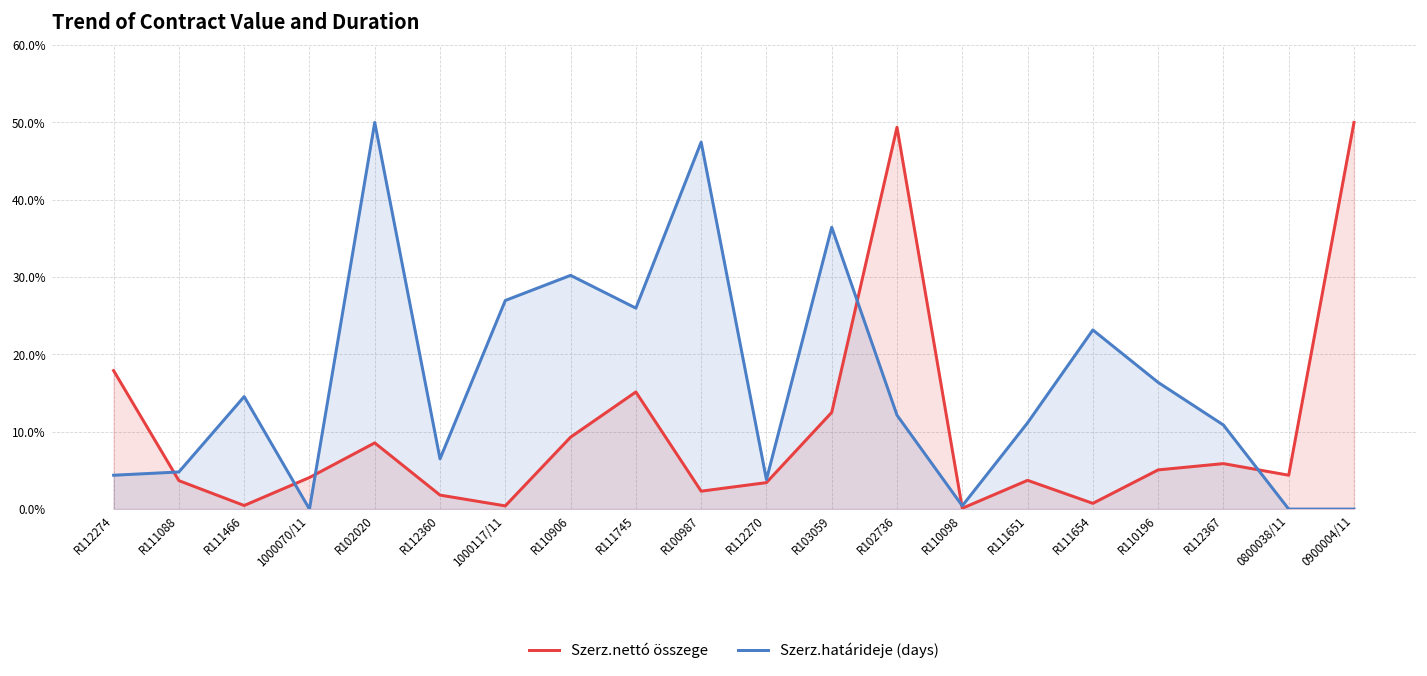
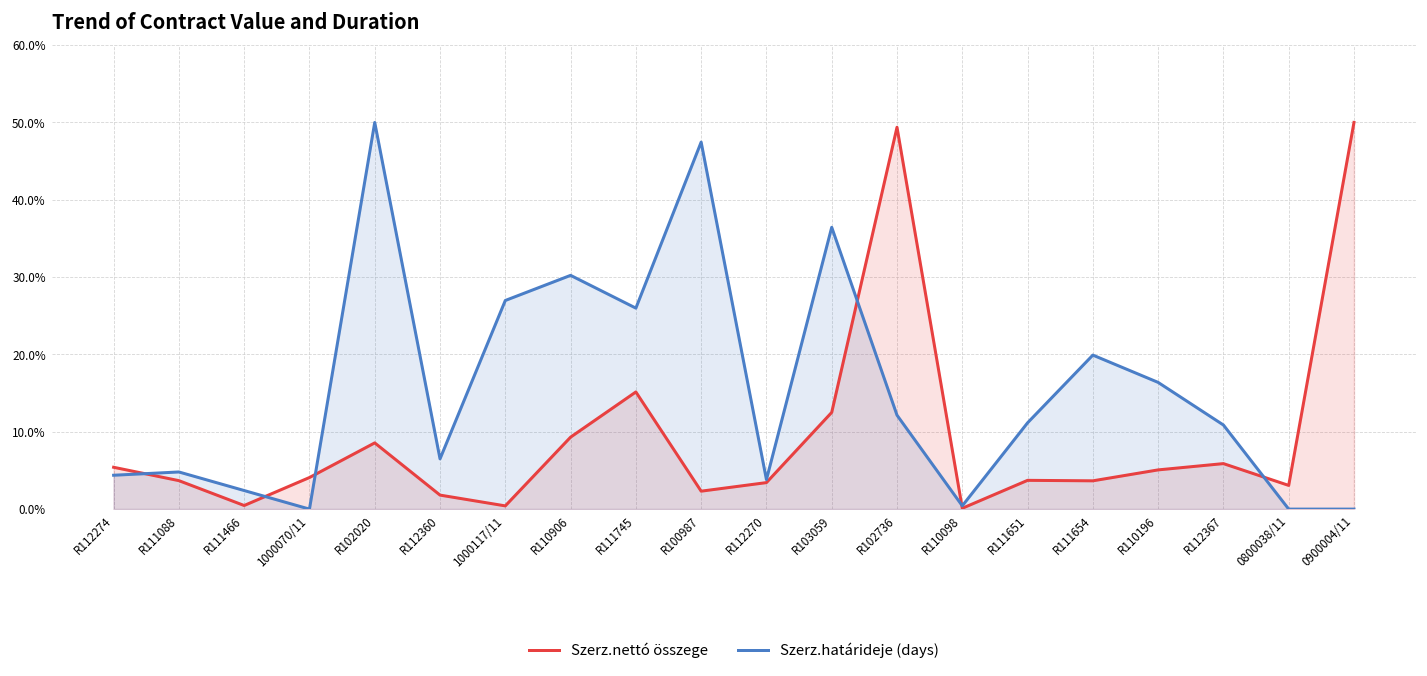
  {
    "Szerz.nettó összege": {
-     "R112274": "18%",
+     "R112274": "5%",
      "R111088": "4%",
      "R111466": "0%",
      "1000070/11": "4%",
      "R102020": "9%",
      "R112360": "2%",
      "1000117/11": "0%",
      "R110906": "9%",
      "R111745": "15%",
      "R100987": "2%",
      "R103059": "13%",
      "R102736": "49%",
      "R111651": "4%",
-     "R111654": "1%",
+     "R111654": "4%",
      "R110196": "5%",
      "R112367": "6%",
-     "0800038/11": "4%",
+     "0800038/11": "3%",
      "0900004/11": "50%"
    },
    "Szerz.határideje (days)": {
      "R112274": "4%",
      "R111088": "5%",
-     "R111466": "15%",
+     "R111466": "2%",
      "1000070/11": "0%",
      "R102020": "50%",
      "R112360": "6%",
      "1000117/11": "27%",
      "R110906": "30%",
      "R111745": "26%",
      "R100987": "47%",
      "R103059": "36%",
      "R102736": "12%",
      "R111651": "11%",
-     "R111654": "23%",
+     "R111654": "20%",
      "R110196": "16%",
      "R112367": "11%",
      "0800038/11": "0%",
      "0900004/11": "0%"
    }
  }
